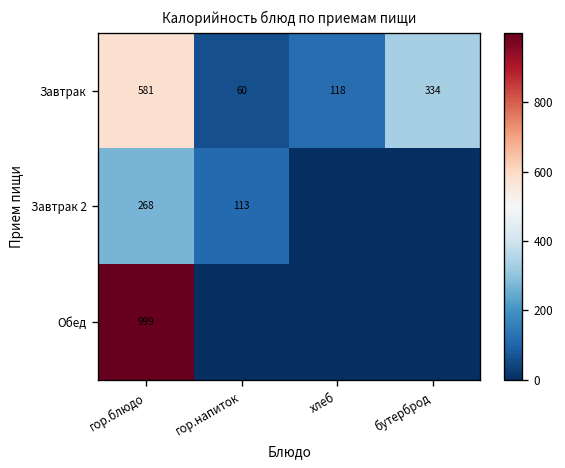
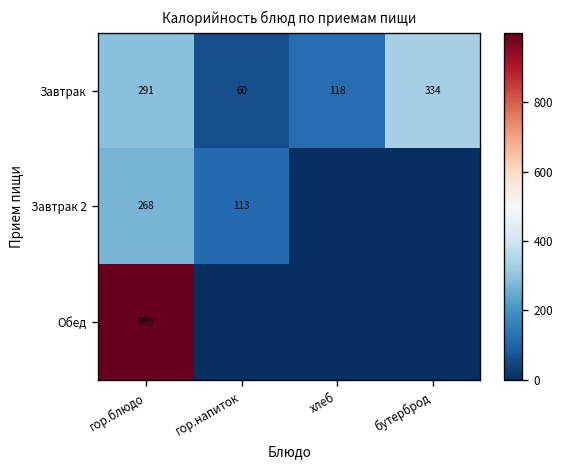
  {
    "Завтрак": {
-     "гор.блюдо": 581,
+     "гор.блюдо": 291,
      "гор.напиток": 60,
      "хлеб": 118,
      "бутерброд": 334
    },
    "Завтрак 2": {
      "гор.блюдо": 268,
      "гор.напиток": 113
    },
    "Обед": {
      "гор.блюдо": 999
    }
  }
